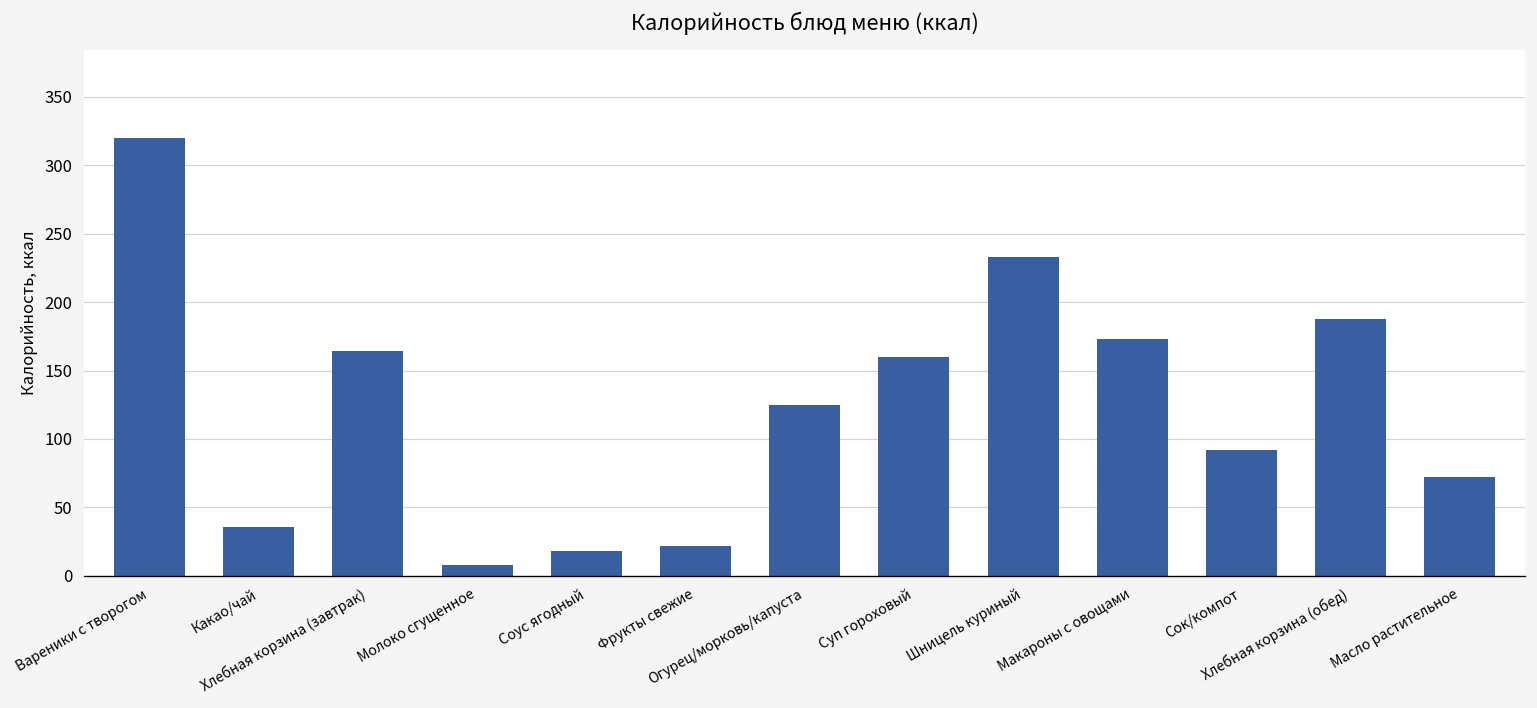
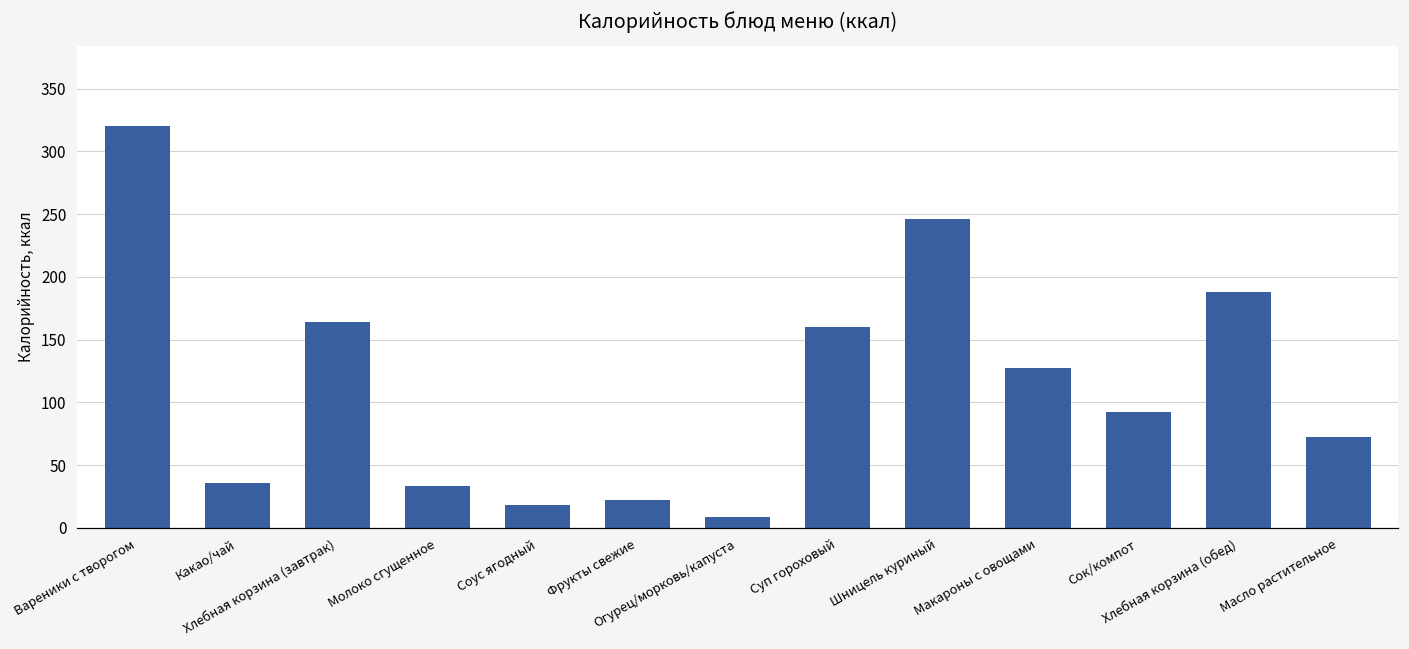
  {
    "Вареники с творогом": 320,
    "Какао/чай": 36,
    "Хлебная корзина (завтрак)": 164,
-   "Молоко сгущенное": 8,
+   "Молоко сгущенное": 33,
    "Соус ягодный": 18,
    "Фрукты свежие": 22,
-   "Огурец/морковь/капуста": 125,
+   "Огурец/морковь/капуста": 9,
    "Суп гороховый": 160,
-   "Шницель куриный": 233,
-   "Макароны с овощами": 173,
+   "Шницель куриный": 246,
+   "Макароны с овощами": 127,
    "Сок/компот": 92,
    "Хлебная корзина (обед)": 188,
    "Масло растительное": 72
  }
